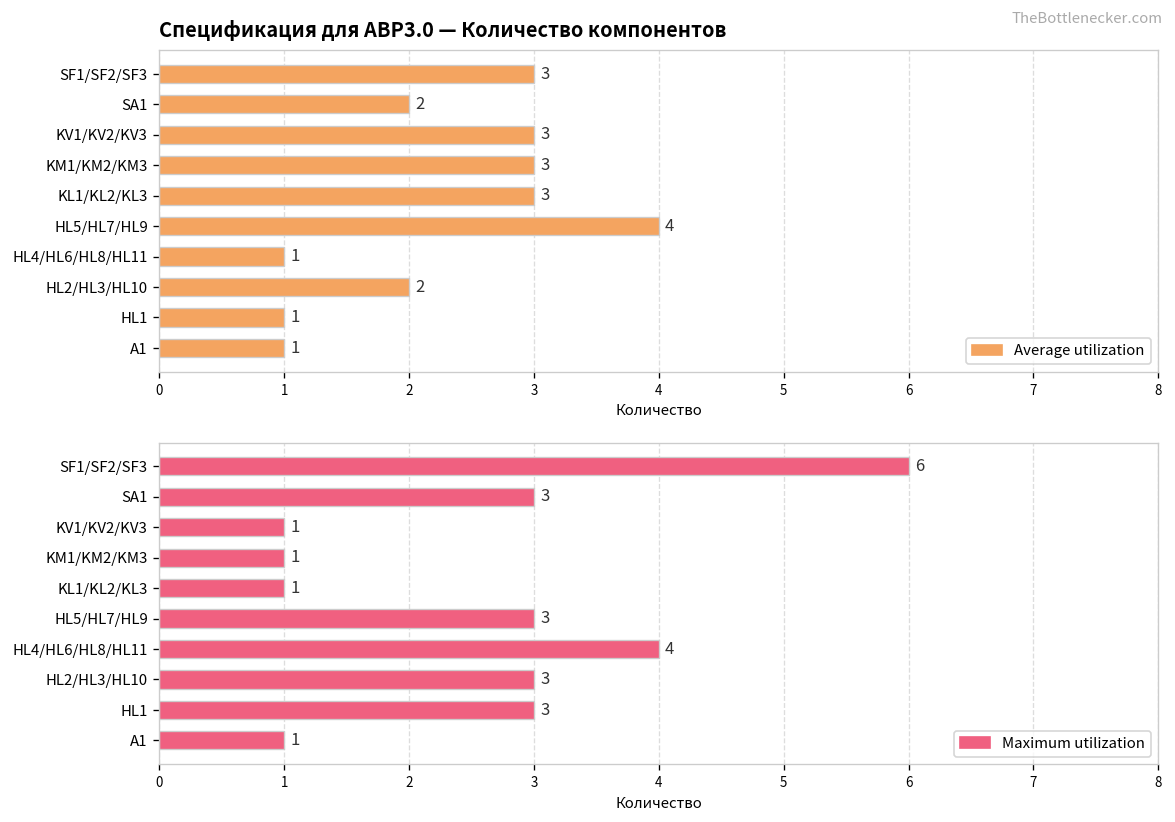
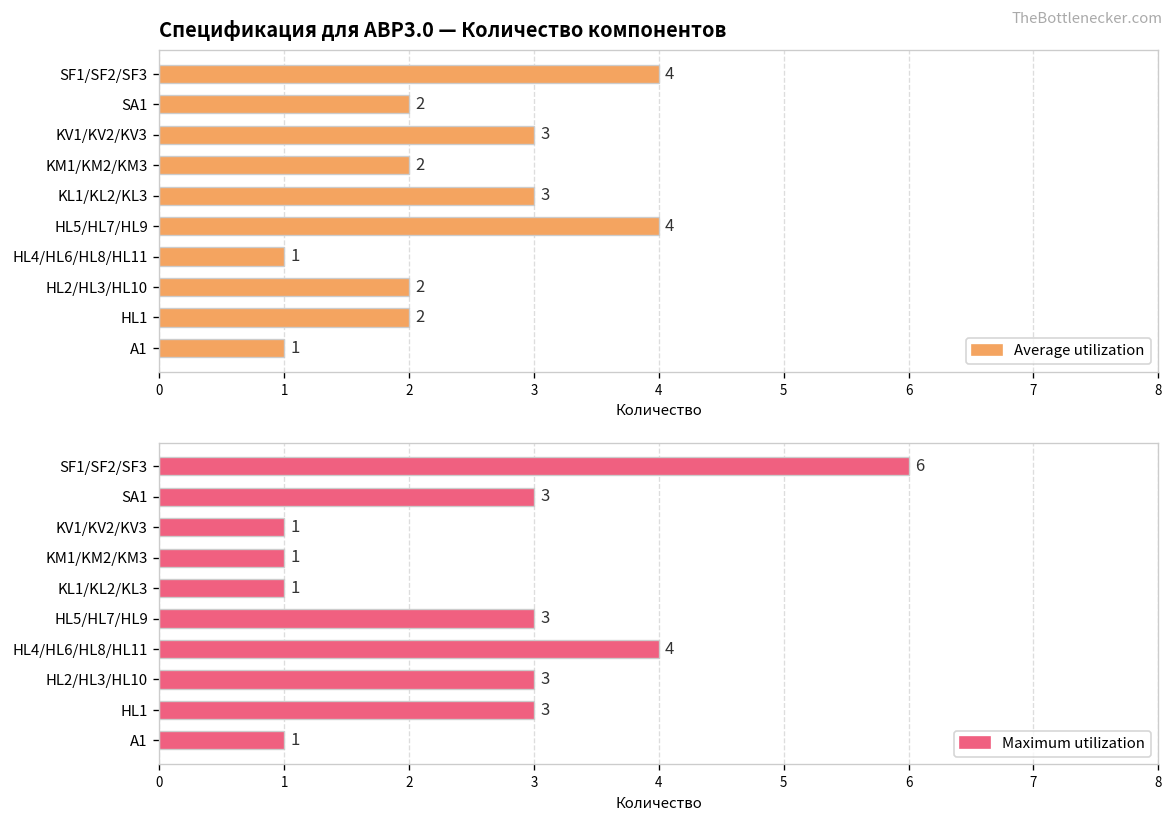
  {
    "Спецификация для АВР3.0 — Количество компонентов": {
-     "SF1/SF2/SF3": 3,
+     "SF1/SF2/SF3": 4,
      "SA1": 2,
      "KV1/KV2/KV3": 3,
-     "KM1/KM2/KM3": 3,
+     "KM1/KM2/KM3": 2,
      "KL1/KL2/KL3": 3,
      "HL5/HL7/HL9": 4,
      "HL4/HL6/HL8/HL11": 1,
      "HL2/HL3/HL10": 2,
-     "HL1": 1,
+     "HL1": 2,
      "A1": 1
    }
  }
